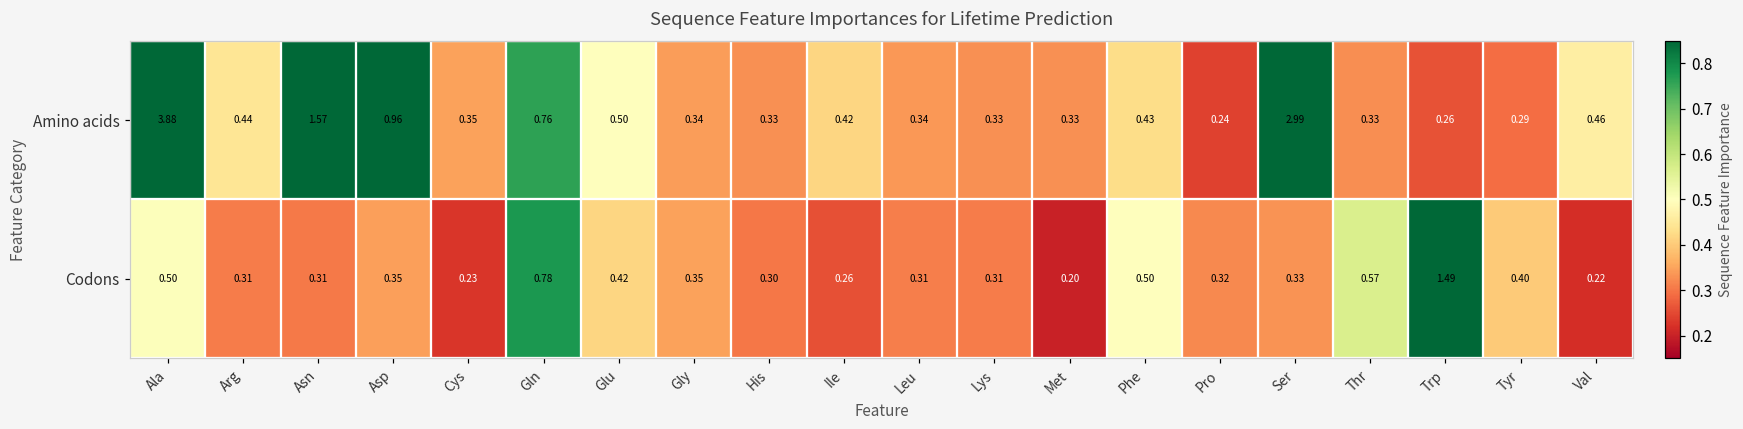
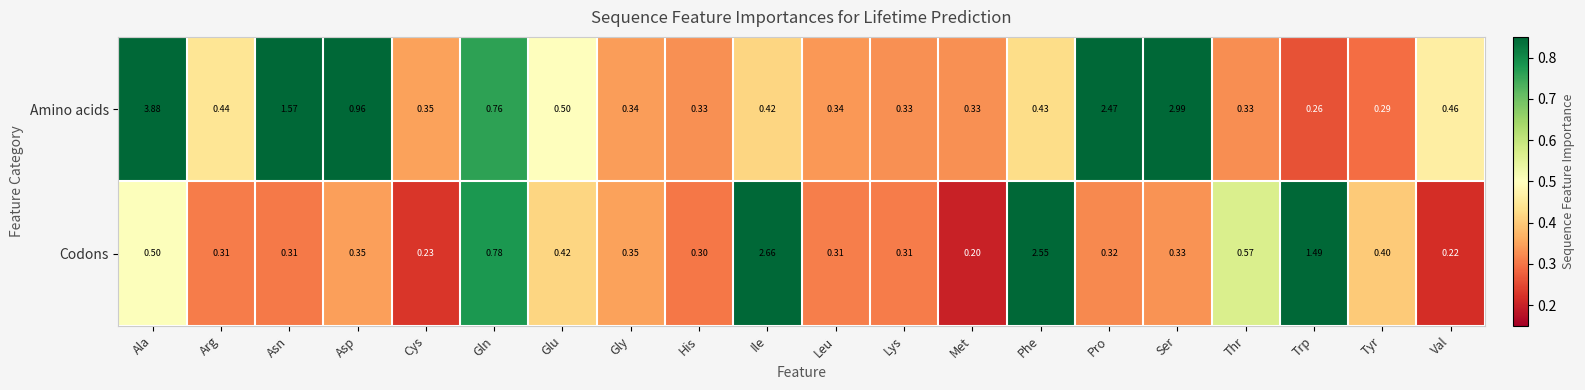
  {
    "Amino acids": {
      "Ala": 3.88,
      "Arg": 0.44,
      "Asn": 1.57,
      "Asp": 0.96,
      "Cys": 0.35,
      "Gln": 0.76,
      "Glu": 0.50,
      "Gly": 0.34,
      "His": 0.33,
      "Ile": 0.42,
      "Leu": 0.34,
      "Lys": 0.33,
      "Met": 0.33,
      "Phe": 0.43,
-     "Pro": 0.24,
+     "Pro": 2.47,
      "Ser": 2.99,
      "Thr": 0.33,
      "Trp": 0.26,
      "Tyr": 0.29,
      "Val": 0.46
    },
    "Codons": {
      "Ala": 0.50,
      "Arg": 0.31,
      "Asn": 0.31,
      "Asp": 0.35,
      "Cys": 0.23,
      "Gln": 0.78,
      "Glu": 0.42,
      "Gly": 0.35,
      "His": 0.30,
-     "Ile": 0.26,
+     "Ile": 2.66,
      "Leu": 0.31,
      "Lys": 0.31,
      "Met": 0.20,
-     "Phe": 0.50,
+     "Phe": 2.55,
      "Pro": 0.32,
      "Ser": 0.33,
      "Thr": 0.57,
      "Trp": 1.49,
      "Tyr": 0.40,
      "Val": 0.22
    }
  }
